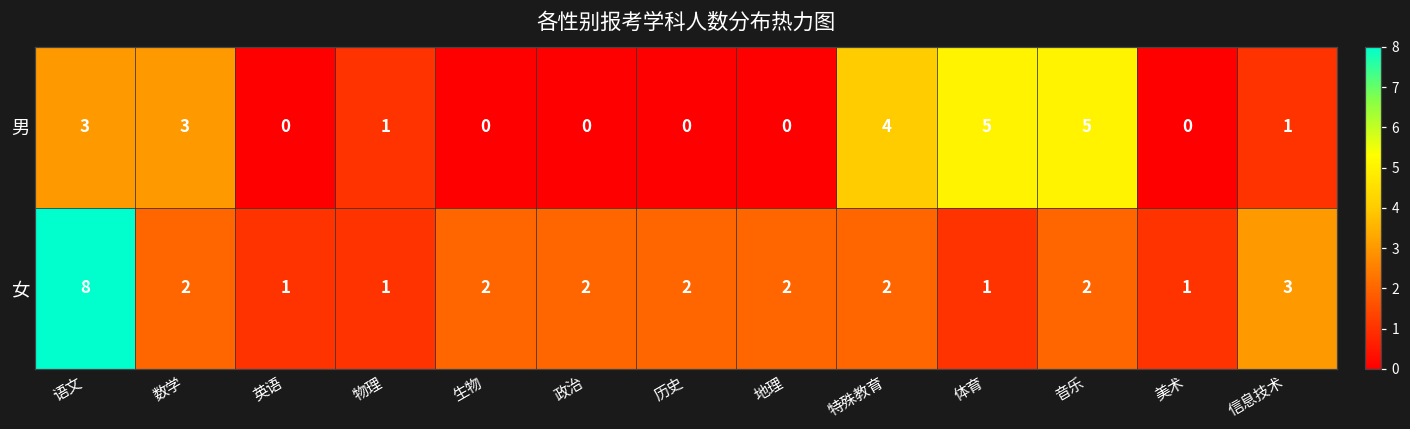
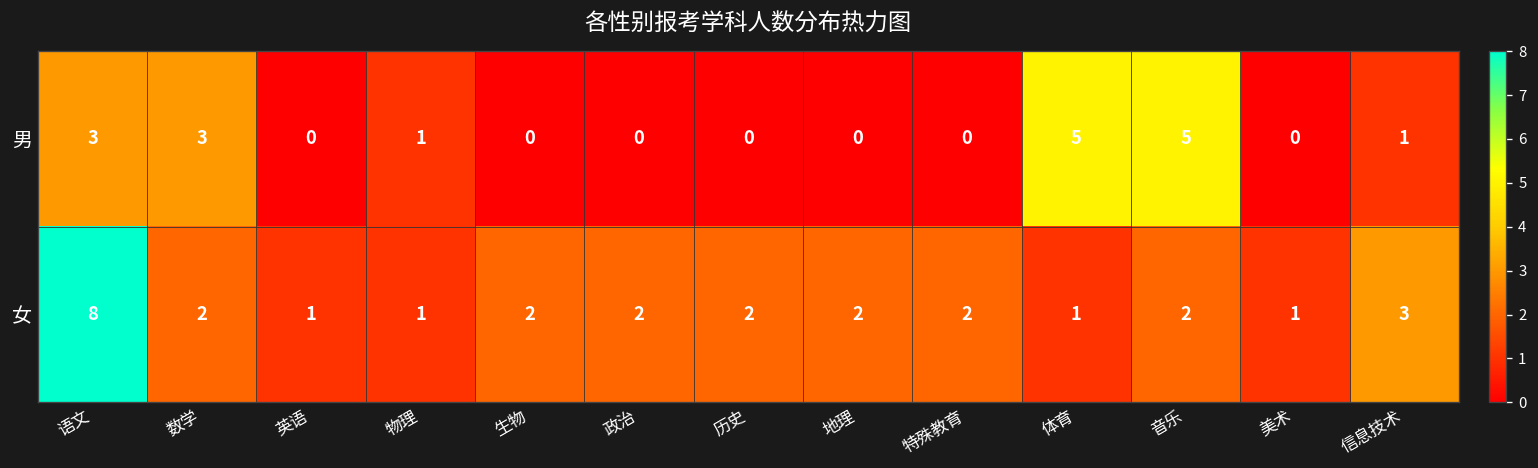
  {
    "男": {
      "语文": 3,
      "数学": 3,
      "英语": 0,
      "物理": 1,
      "生物": 0,
      "政治": 0,
      "历史": 0,
      "地理": 0,
-     "特殊教育": 4,
+     "特殊教育": 0,
      "体育": 5,
      "音乐": 5,
      "美术": 0,
      "信息技术": 1
    },
    "女": {
      "语文": 8,
      "数学": 2,
      "英语": 1,
      "物理": 1,
      "生物": 2,
      "政治": 2,
      "历史": 2,
      "地理": 2,
      "特殊教育": 2,
      "体育": 1,
      "音乐": 2,
      "美术": 1,
      "信息技术": 3
    }
  }
